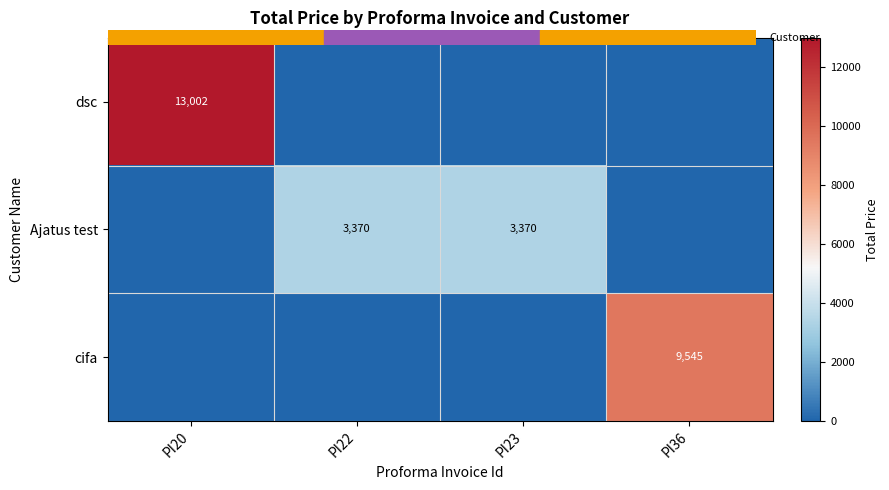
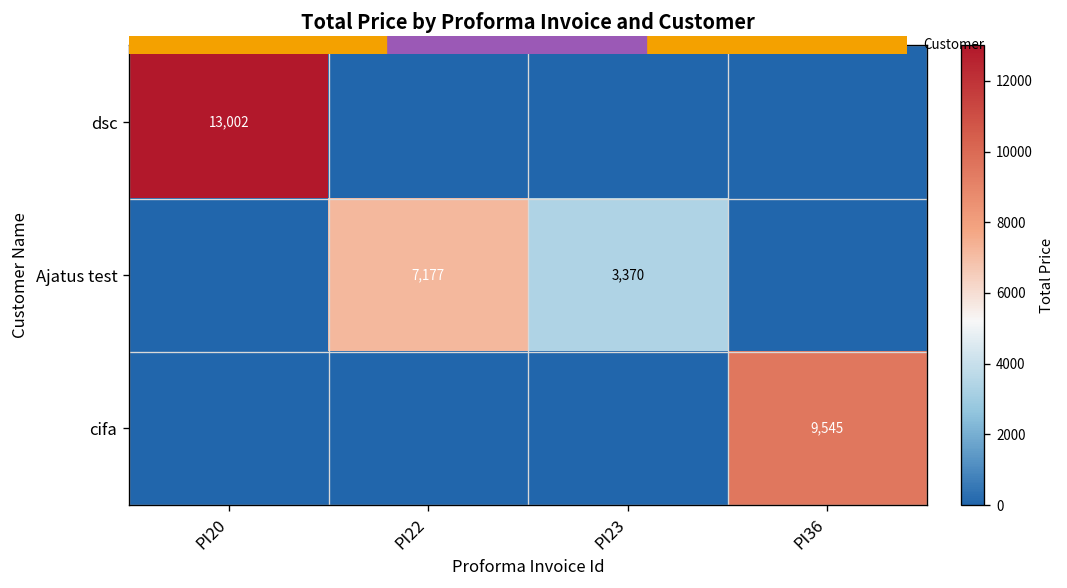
  {
    "dsc": {
      "PI20": "13,002"
    },
    "Ajatus test": {
-     "PI22": "3,370",
+     "PI22": "7,177",
      "PI23": "3,370"
    },
    "cifa": {
      "PI36": "9,545"
    }
  }
